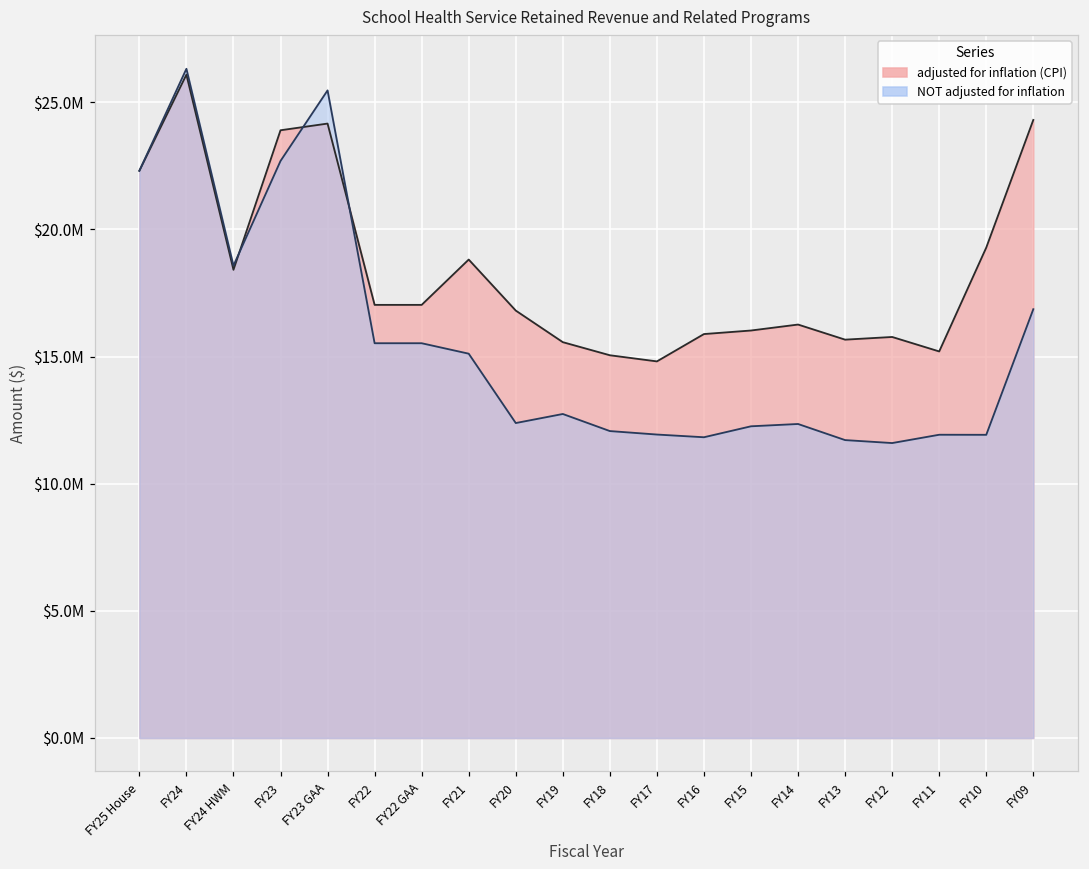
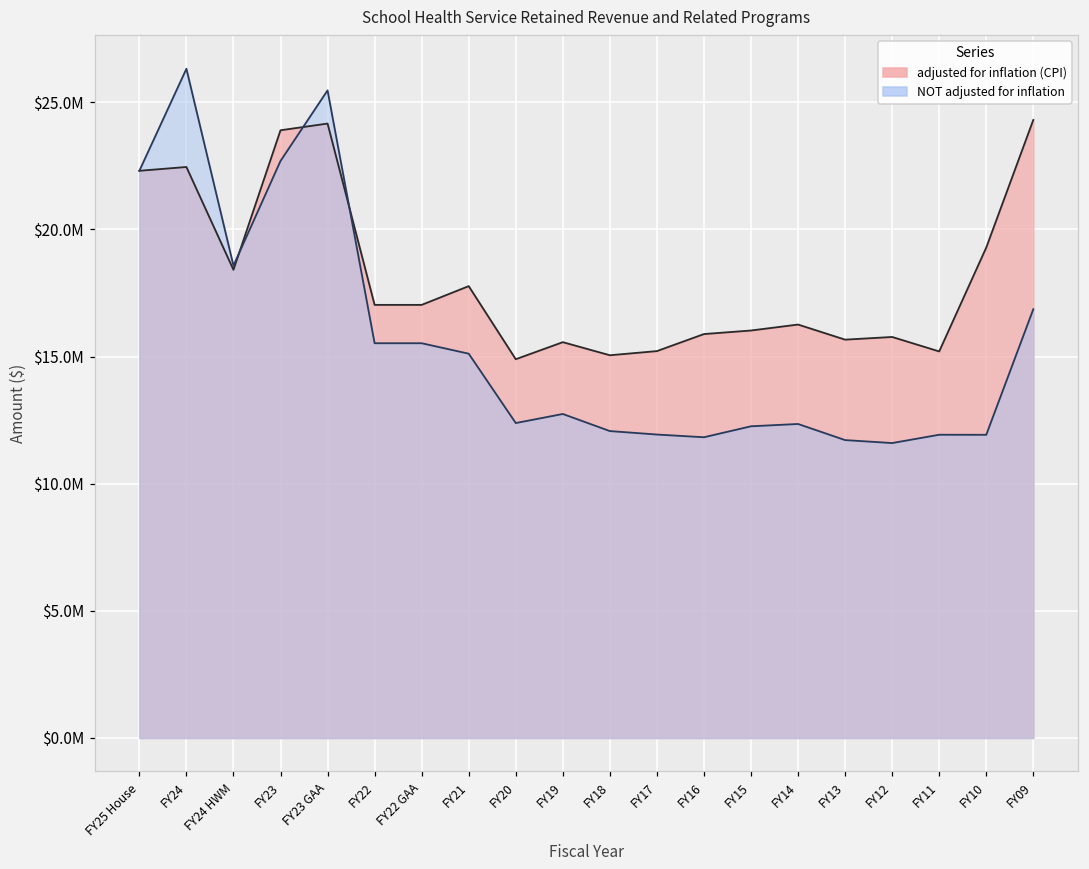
  {
    "adjusted for inflation (CPI)": {
-     "FY24": "$26100000",
+     "FY24": "$22500000",
      "FY24 HWM": "$18400000",
      "FY23": "$23900000",
      "FY23 GAA": "$24200000",
      "FY22": "$17000000",
      "FY22 GAA": "$17000000",
-     "FY21": "$18800000",
-     "FY20": "$16800000",
+     "FY21": "$17800000",
+     "FY20": "$14900000",
      "FY19": "$15600000",
      "FY18": "$15100000",
-     "FY17": "$14800000",
+     "FY17": "$15200000",
      "FY16": "$15900000",
      "FY15": "$16000000",
      "FY14": "$16300000",
      "FY13": "$15700000",
      "FY12": "$15800000",
      "FY11": "$15200000",
      "FY10": "$19300000",
      "FY09": "$24300000"
    },
    "NOT adjusted for inflation": {
      "FY24": "$26300000",
      "FY24 HWM": "$18600000",
      "FY23": "$22700000",
      "FY23 GAA": "$25500000",
      "FY22": "$15500000",
      "FY22 GAA": "$15500000",
      "FY21": "$15100000",
      "FY20": "$12400000",
      "FY19": "$12700000",
      "FY18": "$12100000",
      "FY17": "$11900000",
      "FY16": "$11800000",
      "FY15": "$12300000",
      "FY14": "$12300000",
      "FY13": "$11700000",
      "FY12": "$11600000",
      "FY11": "$11900000",
      "FY10": "$11900000",
      "FY09": "$16900000"
    }
  }
